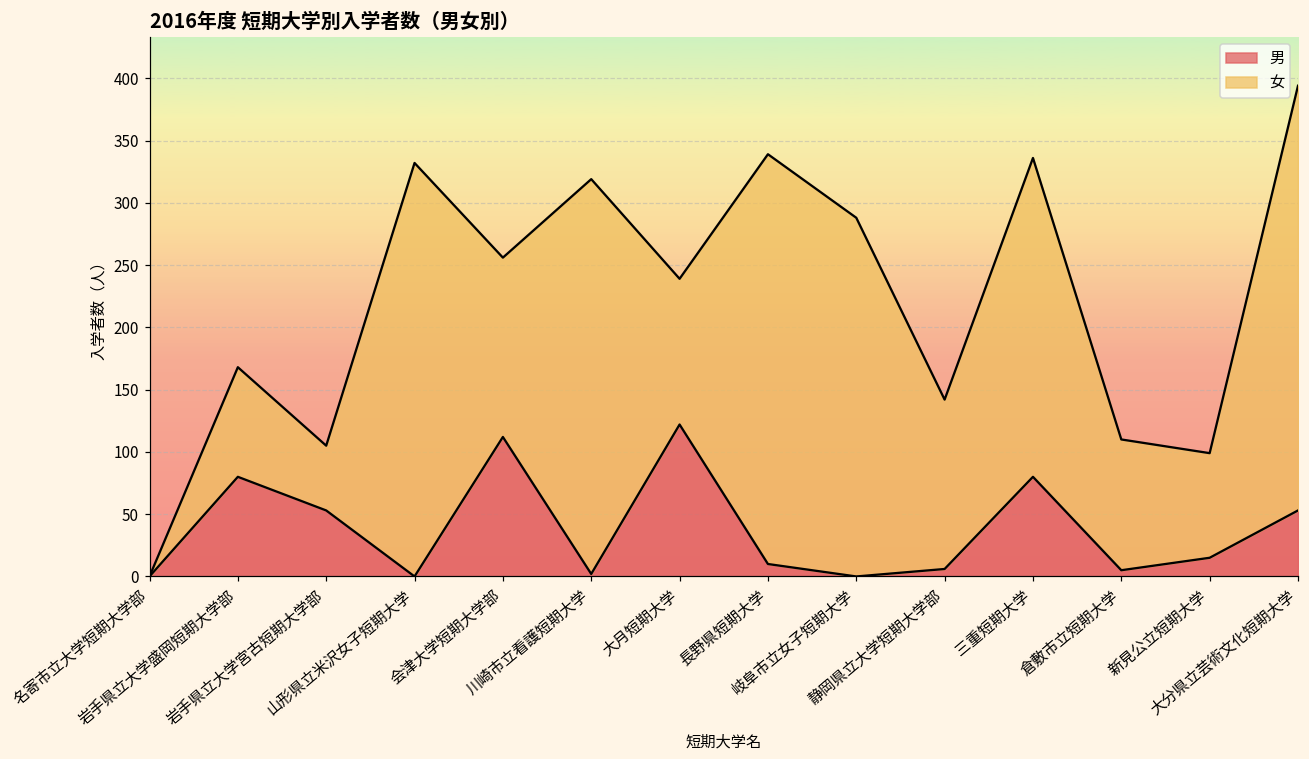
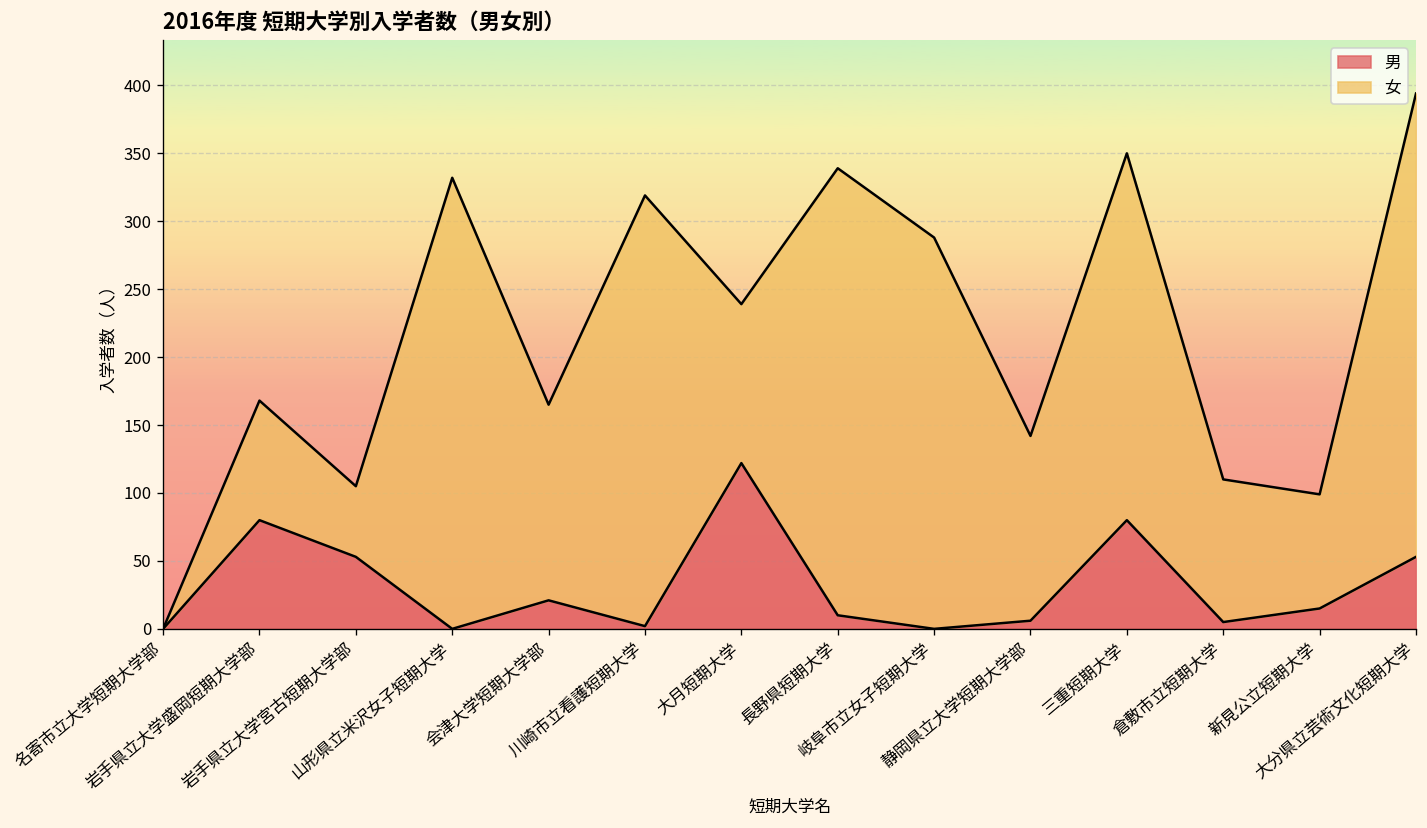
  {
    "男": {
      "岩手県立大学盛岡短期大学部": 80,
      "岩手県立大学宮古短期大学部": 53,
      "山形県立米沢女子短期大学": 0,
-     "会津大学短期大学部": 112,
+     "会津大学短期大学部": 21,
      "川崎市立看護短期大学": 2,
      "大月短期大学": 122,
      "長野県短期大学": 10,
      "岐阜市立女子短期大学": 0,
      "静岡県立大学短期大学部": 6,
      "三重短期大学": 80,
      "倉敷市立短期大学": 5,
      "新見公立短期大学": 15,
      "大分県立芸術文化短期大学": 53
    },
    "女": {
      "岩手県立大学盛岡短期大学部": 88,
      "岩手県立大学宮古短期大学部": 52,
      "山形県立米沢女子短期大学": 332,
      "会津大学短期大学部": 144,
      "川崎市立看護短期大学": 317,
      "大月短期大学": 117,
      "長野県短期大学": 329,
      "岐阜市立女子短期大学": 288,
      "静岡県立大学短期大学部": 136,
-     "三重短期大学": 256,
+     "三重短期大学": 270,
      "倉敷市立短期大学": 105,
      "新見公立短期大学": 84,
      "大分県立芸術文化短期大学": 341
    }
  }
